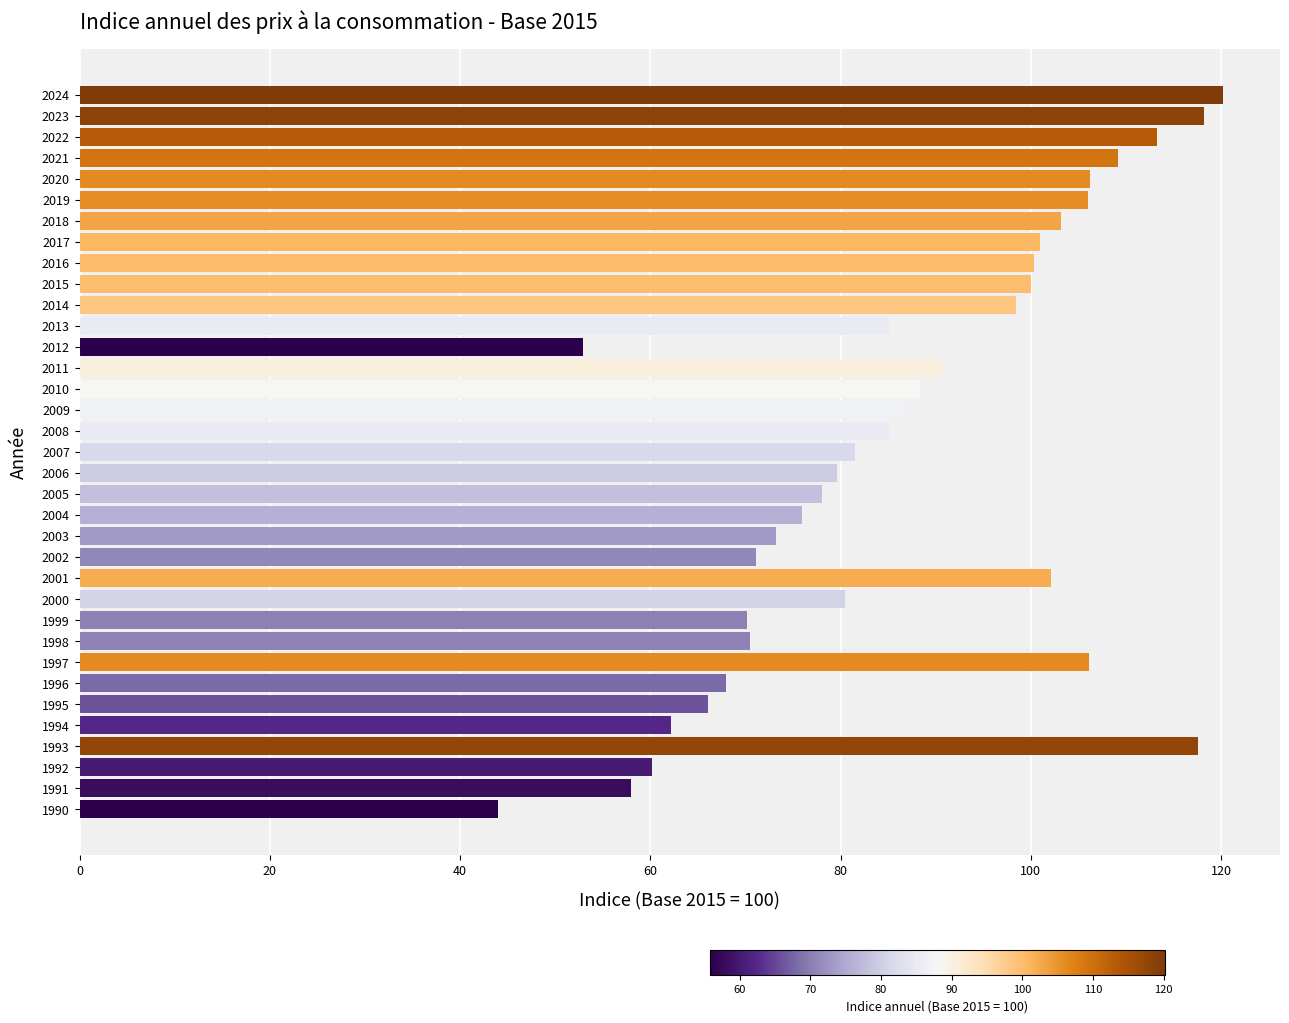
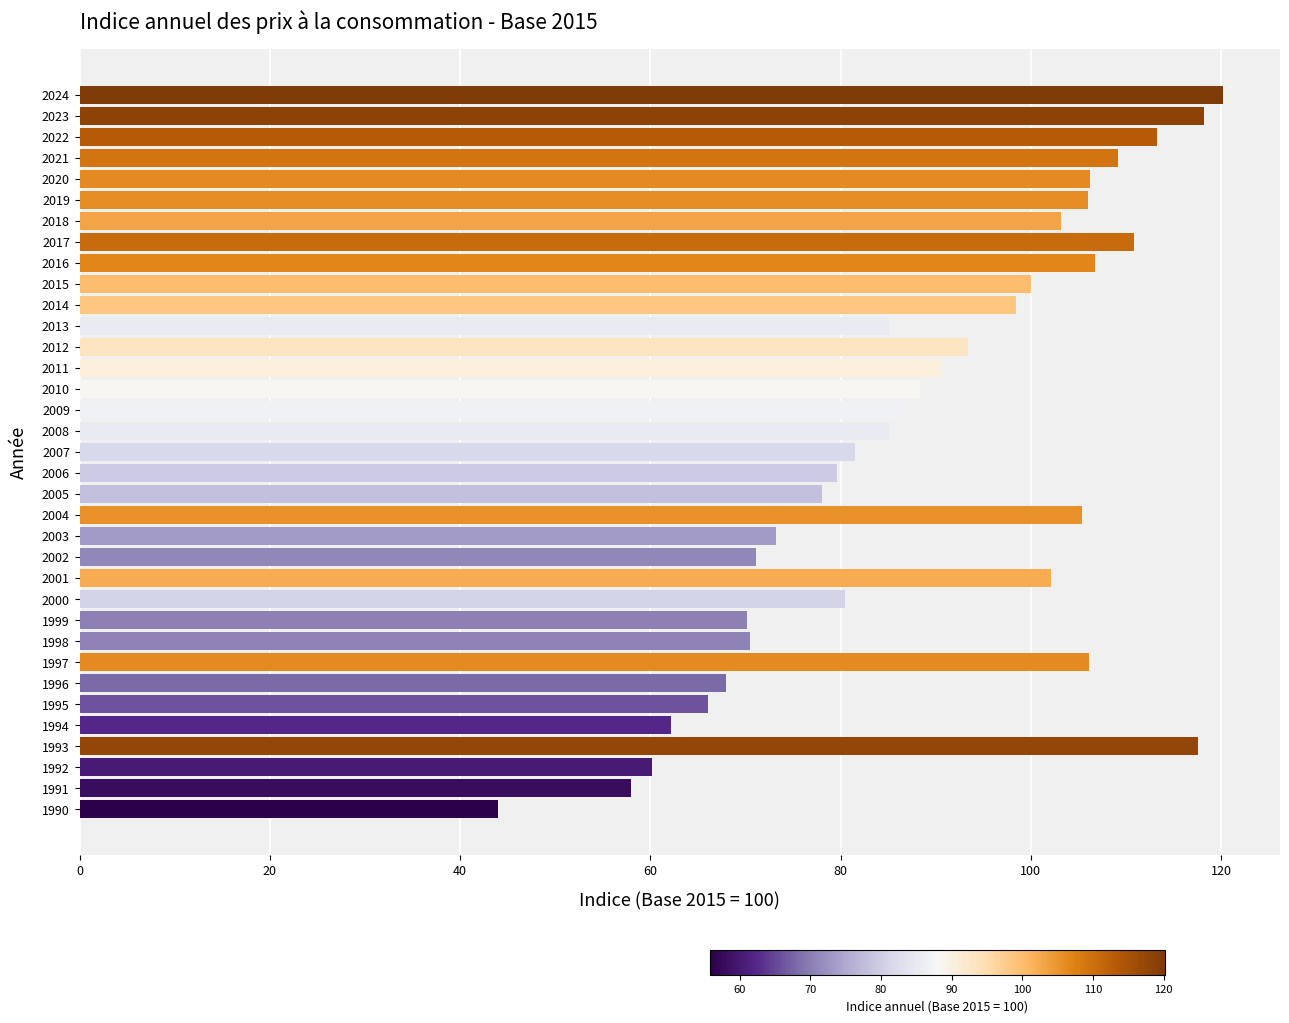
  {
    "2024": 120,
    "2023": 118,
    "2022": 113,
    "2021": 109,
    "2020": 106,
    "2019": 106,
    "2018": 103,
-   "2017": 101,
-   "2016": 100,
+   "2017": 111,
+   "2016": 107,
    "2015": 100,
    "2014": 98,
    "2013": 85,
-   "2012": 53,
+   "2012": 93,
    "2011": 91,
    "2010": 88,
    "2009": 87,
    "2008": 85,
    "2007": 82,
    "2006": 80,
    "2005": 78,
-   "2004": 76,
+   "2004": 105,
    "2003": 73,
    "2002": 71,
    "2001": 102,
    "2000": 81,
    "1999": 70,
    "1998": 71,
    "1997": 106,
    "1996": 68,
    "1995": 66,
    "1994": 62,
    "1993": 118,
    "1992": 60,
    "1991": 58,
    "1990": 44
  }
